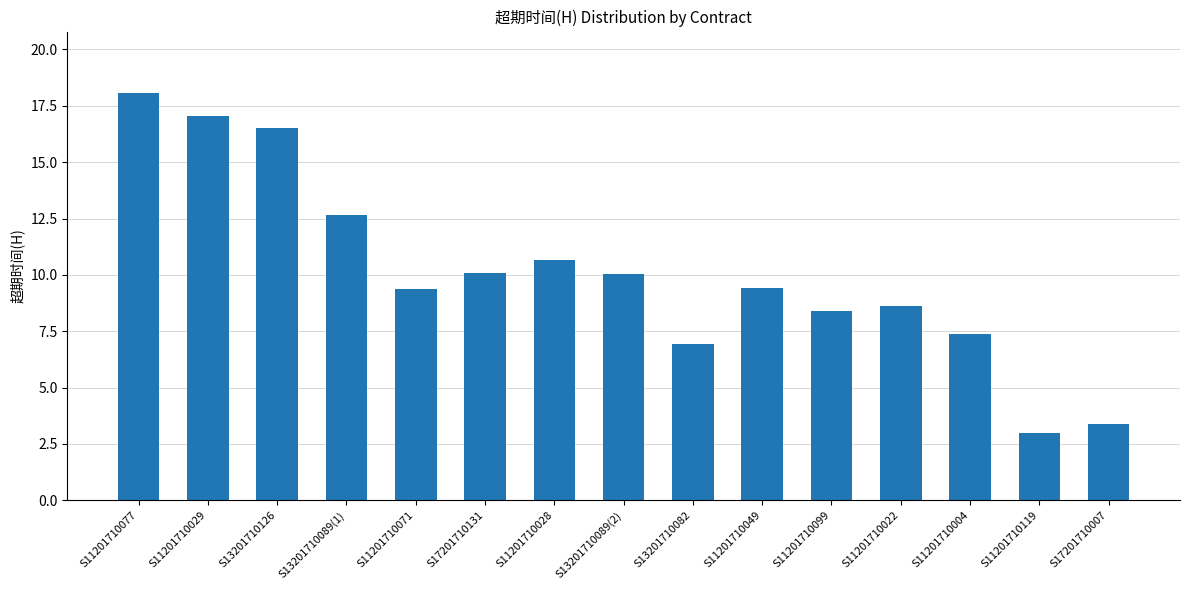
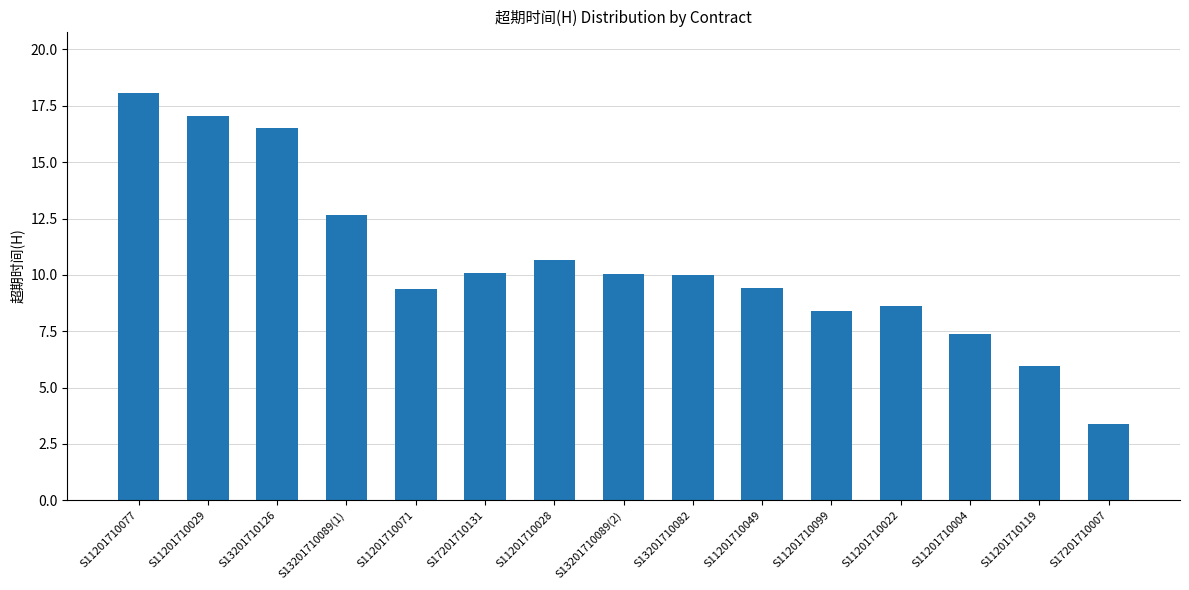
  {
    "S11201710077": 18.1,
    "S11201710029": 17.0,
    "S13201710126": 16.5,
    "S13201710089(1)": 12.7,
    "S11201710071": 9.4,
    "S17201710131": 10.1,
    "S11201710028": 10.7,
    "S13201710089(2)": 10.1,
-   "S13201710082": 6.9,
+   "S13201710082": 10.0,
    "S11201710049": 9.4,
    "S11201710099": 8.4,
    "S11201710022": 8.6,
    "S11201710004": 7.4,
-   "S11201710119": 3.0,
+   "S11201710119": 6.0,
    "S17201710007": 3.4
  }
